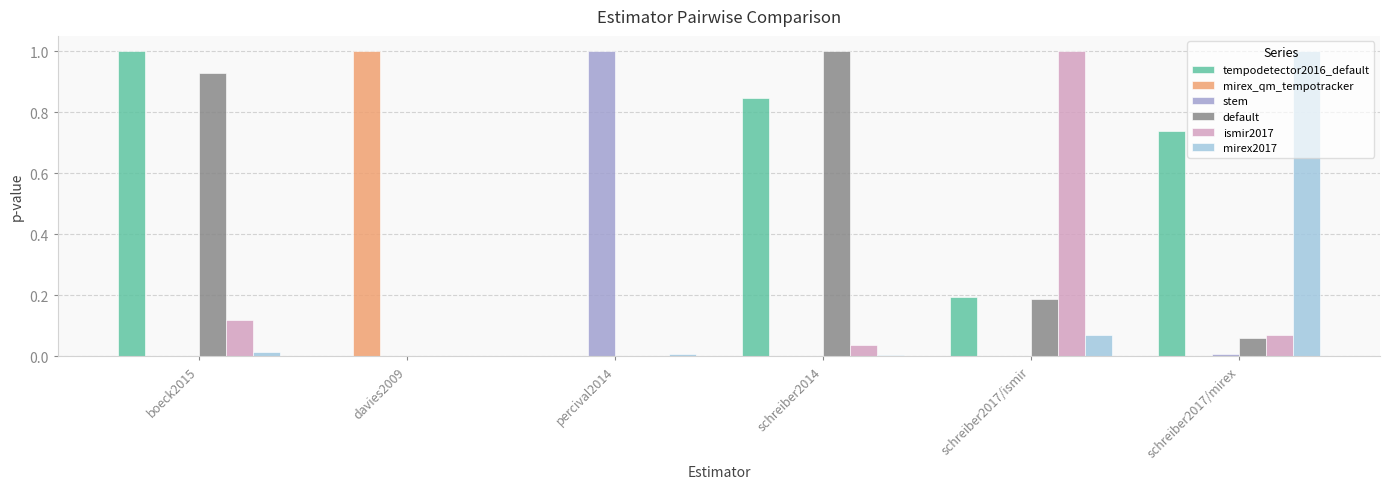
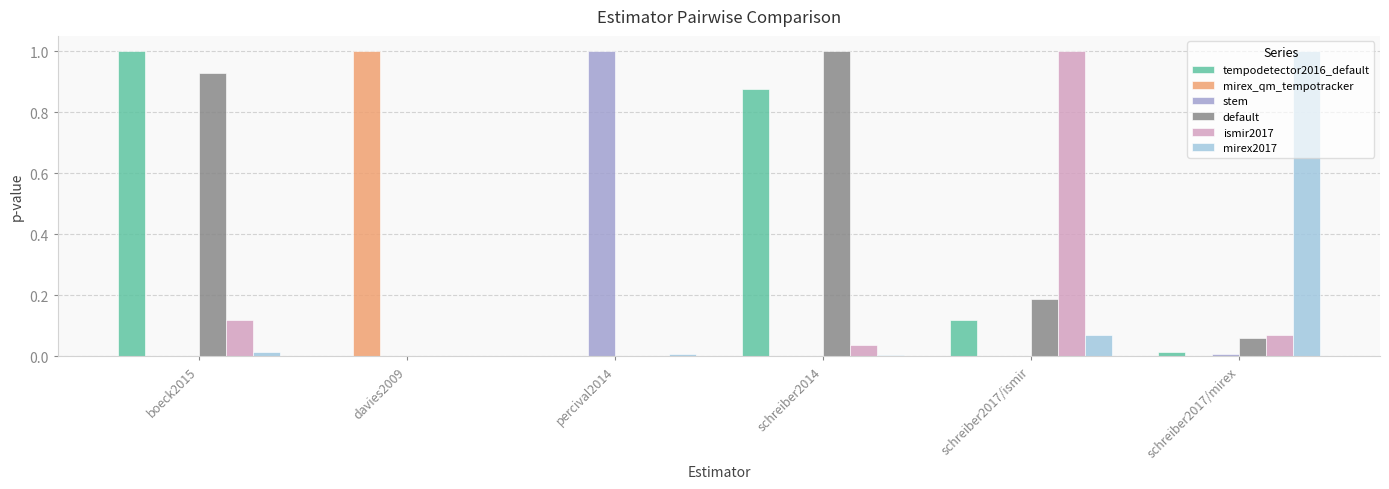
  {
    "tempodetector2016_default": {
      "boeck2015": 1.00,
      "davies2009": 0.00,
-     "schreiber2014": 0.85,
-     "schreiber2017/ismir": 0.19,
-     "schreiber2017/mirex": 0.74
+     "schreiber2014": 0.87,
+     "schreiber2017/ismir": 0.12,
+     "schreiber2017/mirex": 0.01
    },
    "mirex_qm_tempotracker": {
      "boeck2015": 0.00,
      "davies2009": 1.00,
      "schreiber2014": 0.00
    },
    "default": {
      "boeck2015": 0.93,
      "davies2009": 0.00,
      "schreiber2014": 1.00,
      "schreiber2017/ismir": 0.19,
      "schreiber2017/mirex": 0.06
    }
  }
